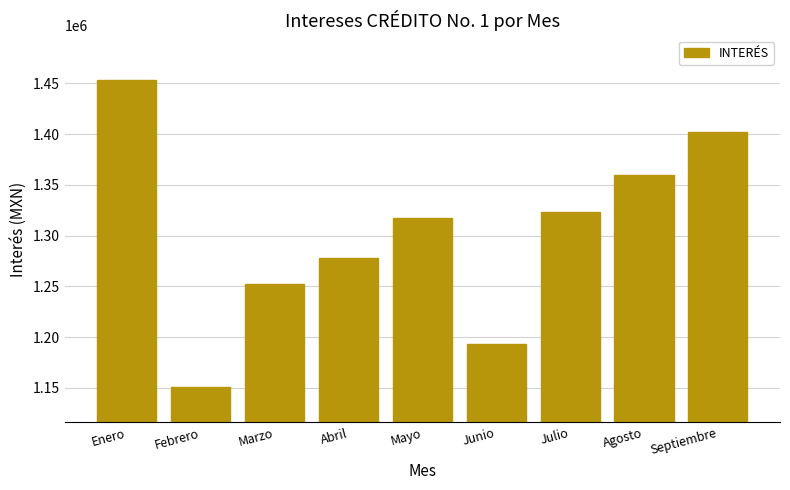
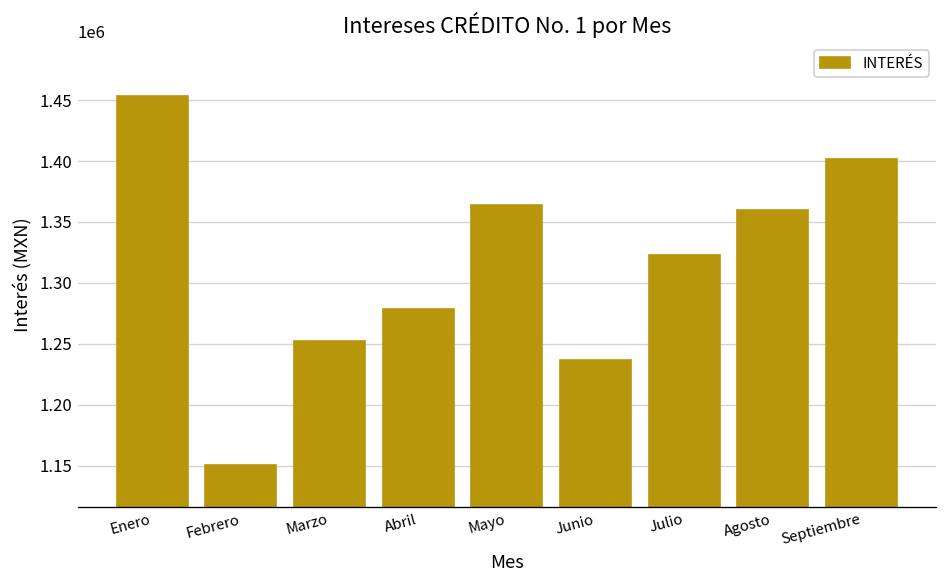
  {
    "Enero": 1454000,
    "Febrero": 1151000,
    "Marzo": 1252000,
    "Abril": 1279000,
-   "Mayo": 1318000,
-   "Junio": 1193000,
+   "Mayo": 1364000,
+   "Junio": 1237000,
    "Julio": 1323000,
    "Agosto": 1360000,
    "Septiembre": 1402000
  }
